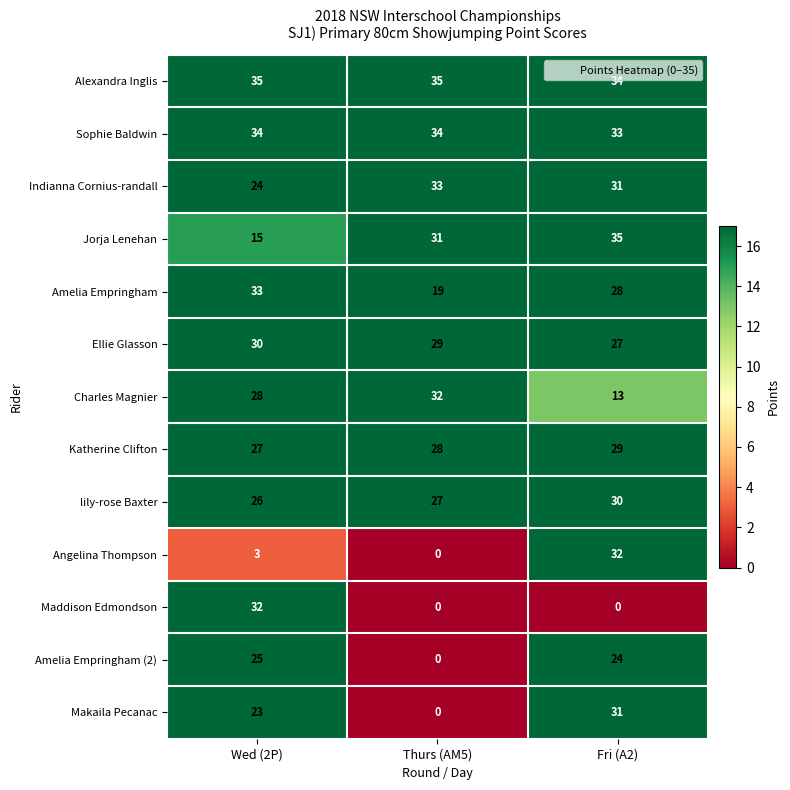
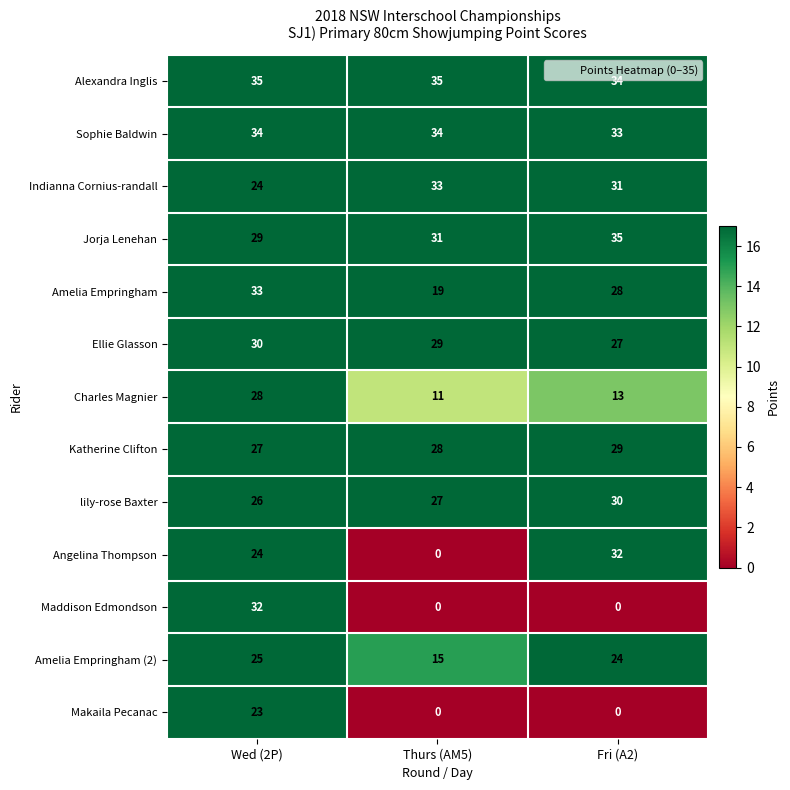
  {
    "Alexandra Inglis": {
      "Wed (2P)": 35,
      "Thurs (AM5)": 35
    },
    "Sophie Baldwin": {
      "Wed (2P)": 34,
      "Thurs (AM5)": 34,
      "Fri (A2)": 33
    },
    "Indianna Cornius-randall": {
      "Wed (2P)": 24,
      "Thurs (AM5)": 33,
      "Fri (A2)": 31
    },
    "Jorja Lenehan": {
-     "Wed (2P)": 15,
+     "Wed (2P)": 29,
      "Thurs (AM5)": 31,
      "Fri (A2)": 35
    },
    "Amelia Empringham": {
      "Wed (2P)": 33,
      "Thurs (AM5)": 19,
      "Fri (A2)": 28
    },
    "Ellie Glasson": {
      "Wed (2P)": 30,
      "Thurs (AM5)": 29,
      "Fri (A2)": 27
    },
    "Charles Magnier": {
      "Wed (2P)": 28,
-     "Thurs (AM5)": 32,
+     "Thurs (AM5)": 11,
      "Fri (A2)": 13
    },
    "Katherine Clifton": {
      "Wed (2P)": 27,
      "Thurs (AM5)": 28,
      "Fri (A2)": 29
    },
    "lily-rose Baxter": {
      "Wed (2P)": 26,
      "Thurs (AM5)": 27,
      "Fri (A2)": 30
    },
    "Angelina Thompson": {
-     "Wed (2P)": 3,
+     "Wed (2P)": 24,
      "Thurs (AM5)": 0,
      "Fri (A2)": 32
    },
    "Maddison Edmondson": {
      "Wed (2P)": 32,
      "Thurs (AM5)": 0,
      "Fri (A2)": 0
    },
    "Amelia Empringham (2)": {
      "Wed (2P)": 25,
-     "Thurs (AM5)": 0,
+     "Thurs (AM5)": 15,
      "Fri (A2)": 24
    },
    "Makaila Pecanac": {
      "Wed (2P)": 23,
      "Thurs (AM5)": 0,
-     "Fri (A2)": 31
+     "Fri (A2)": 0
    }
  }
